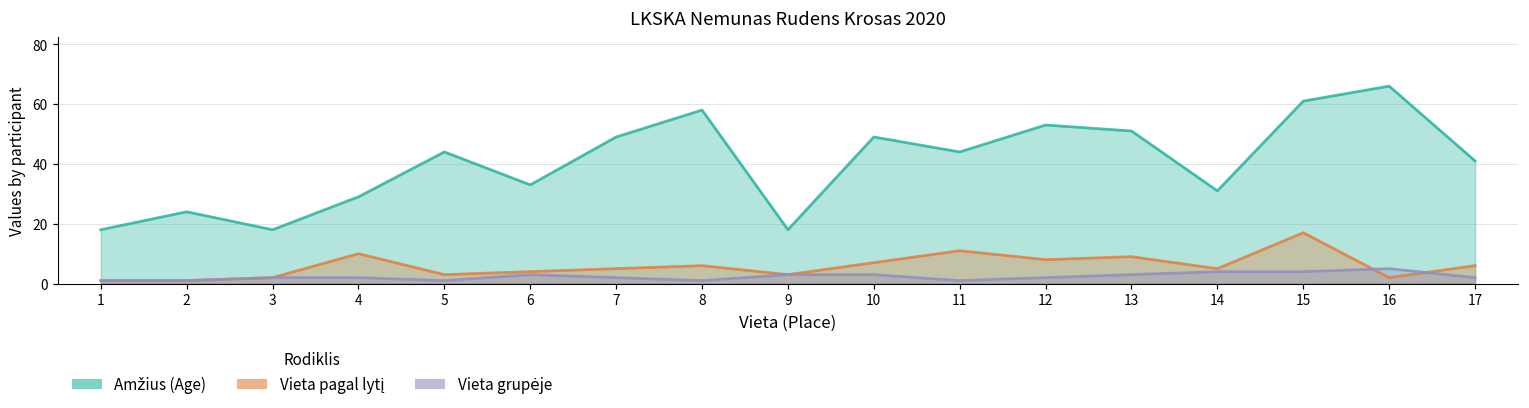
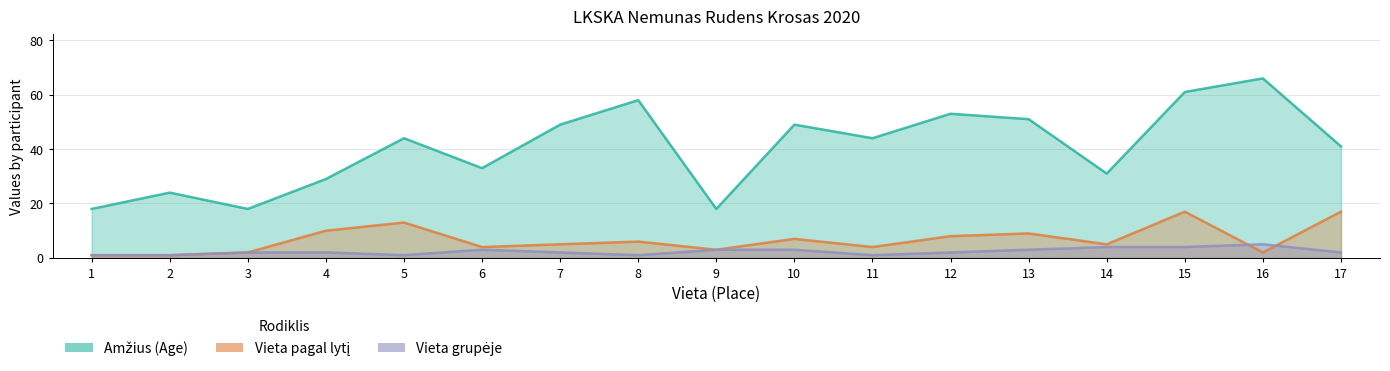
  {
    "Vieta pagal lytį": {
      "4": 10,
-     "5": 3,
+     "5": 13,
      "6": 4,
      "7": 5,
      "8": 6,
      "10": 7,
-     "11": 11,
+     "11": 4,
      "12": 8,
      "13": 9,
      "14": 5,
      "15": 17,
      "16": 2,
-     "17": 6
+     "17": 17
    }
  }
